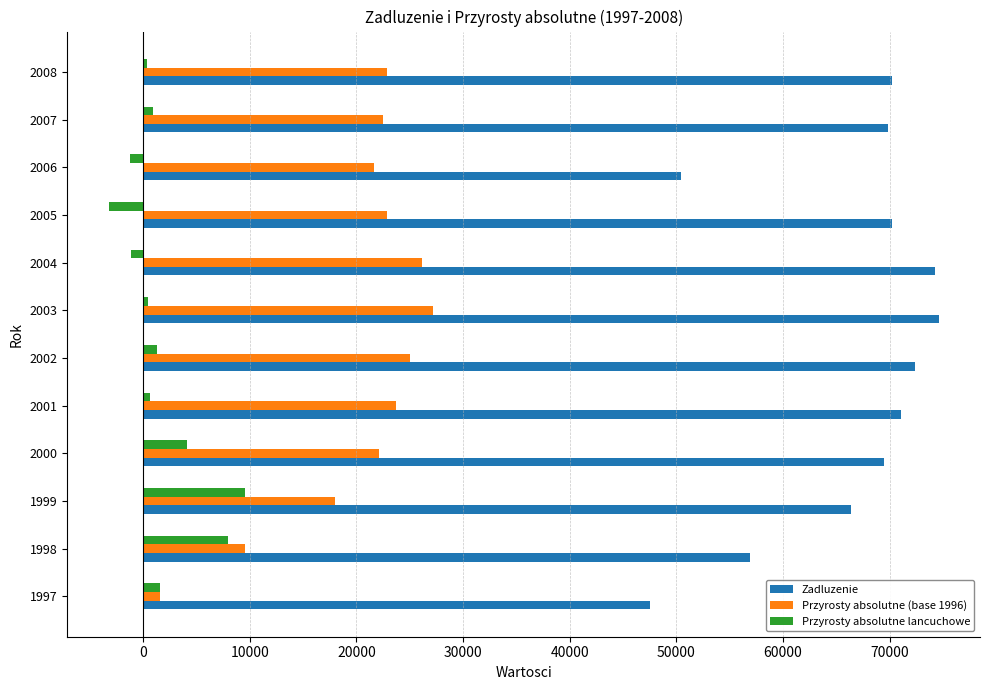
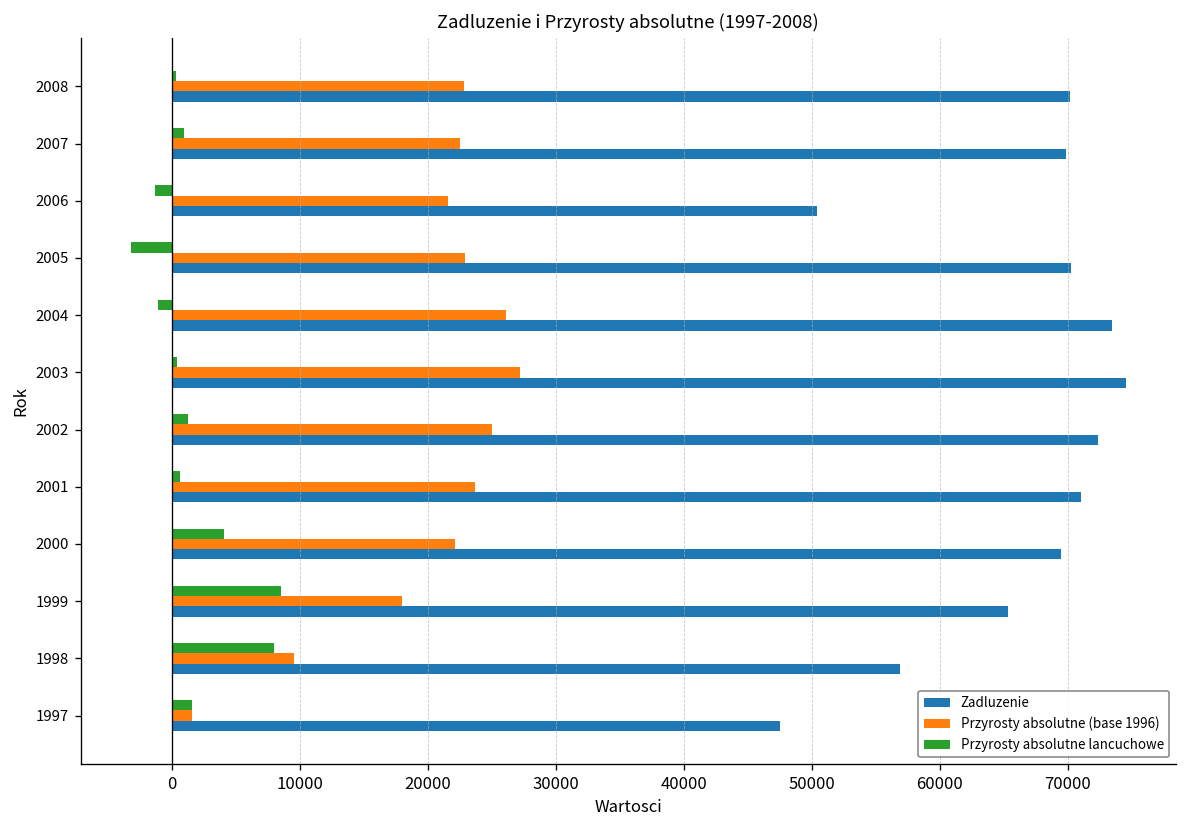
  {
    "Zadluzenie": {
      "2008": 70200,
      "2007": 69900,
      "2006": 50400,
      "2005": 70200,
-     "2004": 74300,
+     "2004": 73500,
      "2003": 74600,
      "2002": 72300,
      "2001": 71000,
      "2000": 69500,
-     "1999": 66300,
+     "1999": 65400,
      "1998": 56900,
      "1997": 47500
    },
    "Przyrosty absolutne (base 1996)": {
      "2008": 22900,
      "2007": 22500,
      "2006": 21600,
      "2005": 22900,
      "2004": 26100,
      "2003": 27200,
      "2002": 25000,
      "2001": 23700,
      "2000": 22100,
      "1999": 18000,
      "1998": 9500,
      "1997": 1600
    },
    "Przyrosty absolutne lancuchowe": {
      "2008": 300,
      "2007": 900,
      "2006": -1300,
      "2005": -3200,
      "2004": -1100,
      "2003": 400,
      "2002": 1300,
      "2001": 600,
      "2000": 4100,
-     "1999": 9600,
+     "1999": 8500,
      "1998": 8000,
      "1997": 1600
    }
  }
